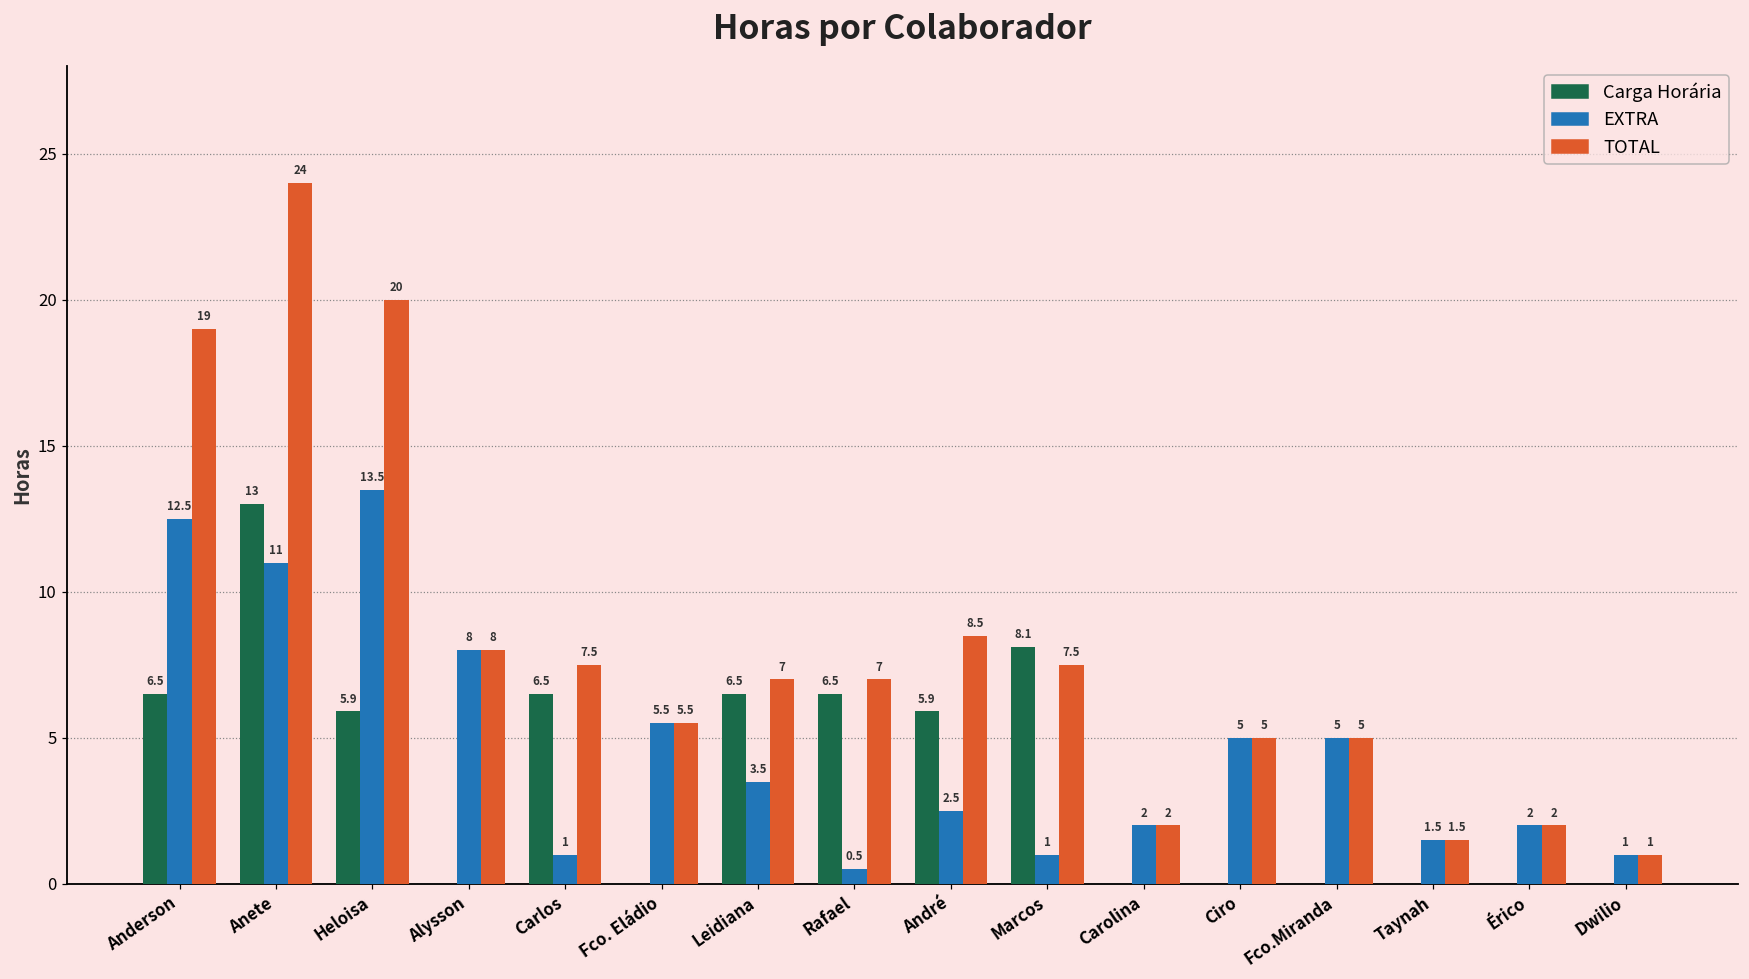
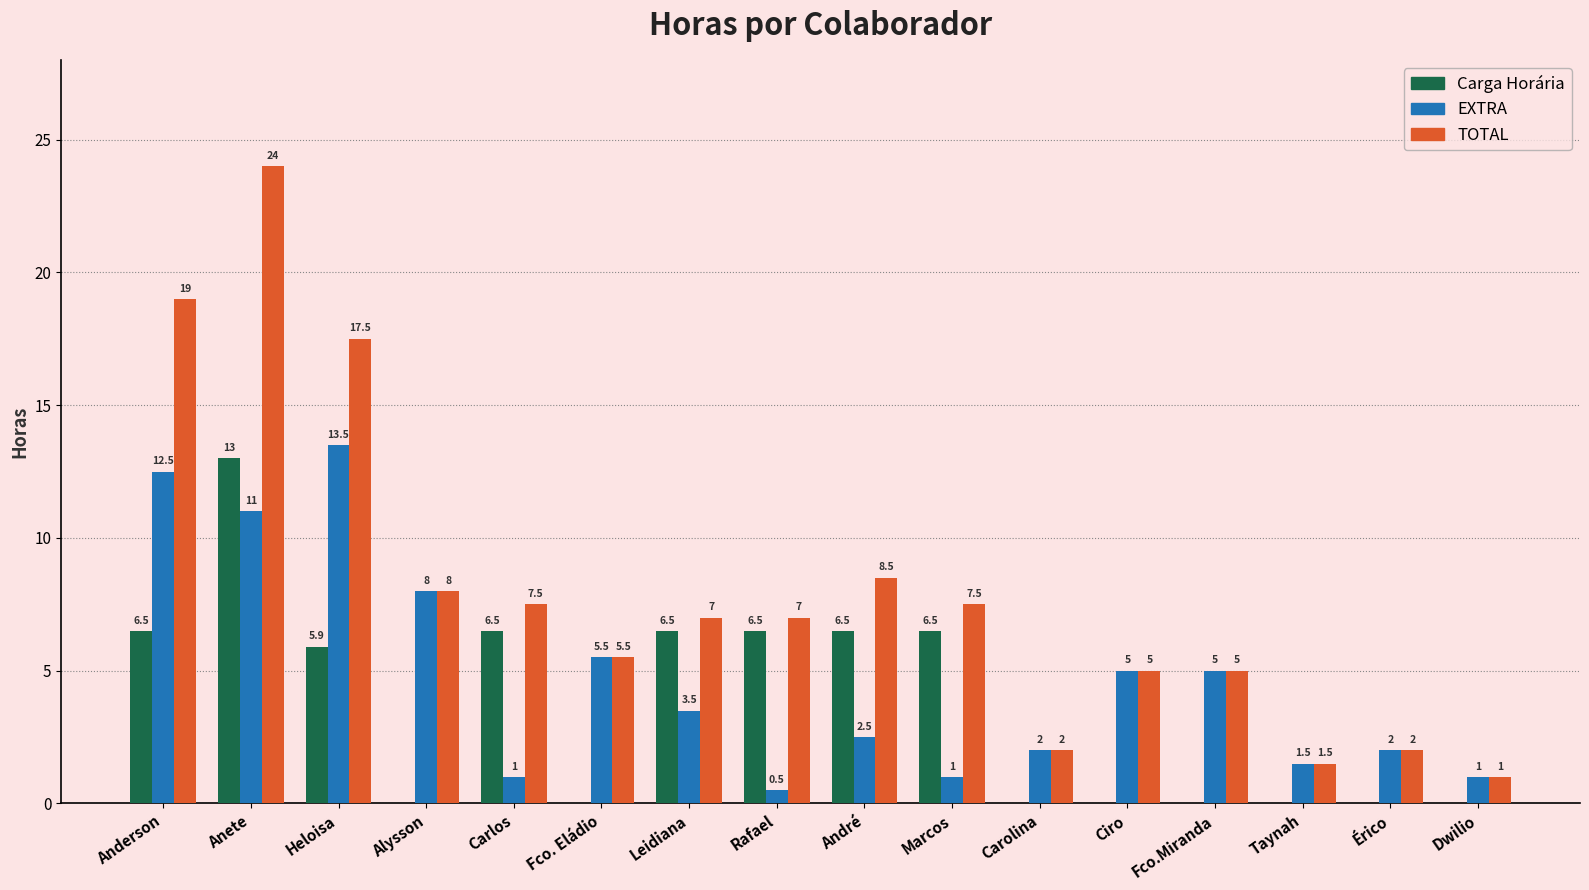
  {
    "Carga Horária": {
      "Anderson": 6.5,
      "Anete": 13,
      "Heloisa": 5.9,
      "Carlos": 6.5,
      "Leidiana": 6.5,
      "Rafael": 6.5,
-     "André": 5.9,
-     "Marcos": 8.1
+     "André": 6.5,
+     "Marcos": 6.5
    },
    "EXTRA": {
      "Anderson": 12.5,
      "Anete": 11,
      "Heloisa": 13.5,
      "Alysson": 8,
      "Carlos": 1,
      "Fco. Eládio": 5.5,
      "Leidiana": 3.5,
      "Rafael": 0.5,
      "André": 2.5,
      "Marcos": 1,
      "Carolina": 2,
      "Ciro": 5,
      "Fco.Miranda": 5,
      "Taynah": 1.5,
      "Érico": 2,
      "Dwilio": 1
    },
    "TOTAL": {
      "Anderson": 19,
      "Anete": 24,
-     "Heloisa": 20,
+     "Heloisa": 17.5,
      "Alysson": 8,
      "Carlos": 7.5,
      "Fco. Eládio": 5.5,
      "Leidiana": 7,
      "Rafael": 7,
      "André": 8.5,
      "Marcos": 7.5,
      "Carolina": 2,
      "Ciro": 5,
      "Fco.Miranda": 5,
      "Taynah": 1.5,
      "Érico": 2,
      "Dwilio": 1
    }
  }
